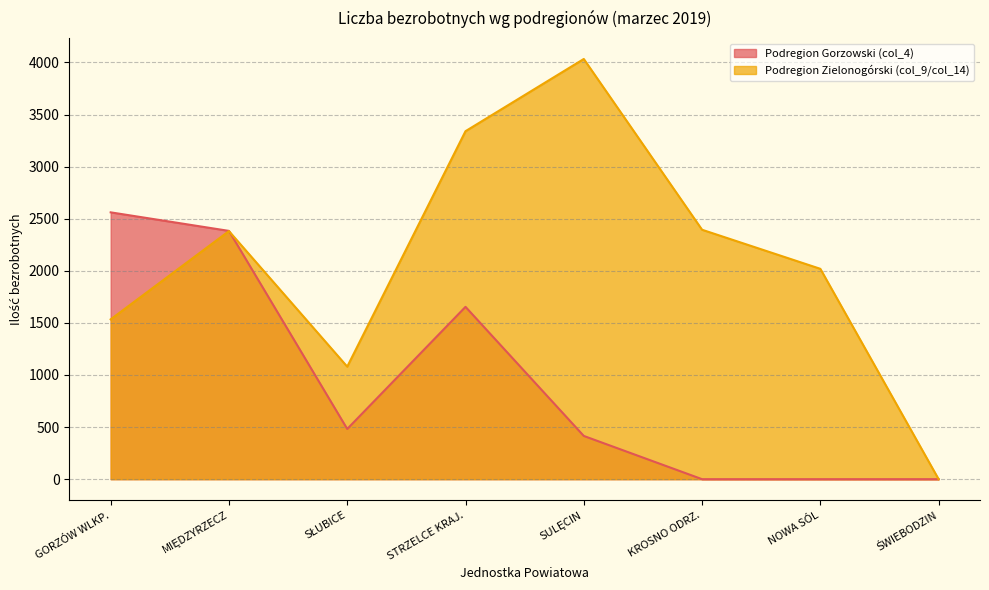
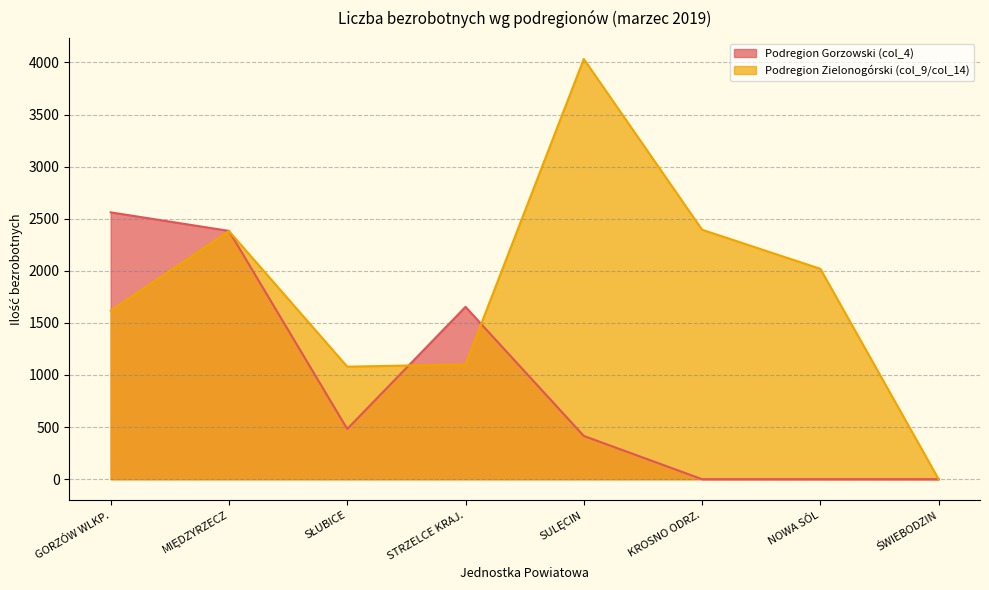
  {
    "Podregion Gorzowski (col_4)": {
      "GORZÓW WLKP.": 2560,
      "SŁUBICE": 480,
      "STRZELCE KRAJ.": 1650,
      "SULĘCIN": 420,
      "KROSNO ODRZ.": 0,
      "NOWA SÓL": 0
    },
    "Podregion Zielonogórski (col_9/col_14)": {
-     "GORZÓW WLKP.": 1530,
+     "GORZÓW WLKP.": 1620,
      "SŁUBICE": 1080,
-     "STRZELCE KRAJ.": 3340,
+     "STRZELCE KRAJ.": 1100,
      "SULĘCIN": 4030,
      "KROSNO ODRZ.": 2390,
      "NOWA SÓL": 2020
    }
  }
